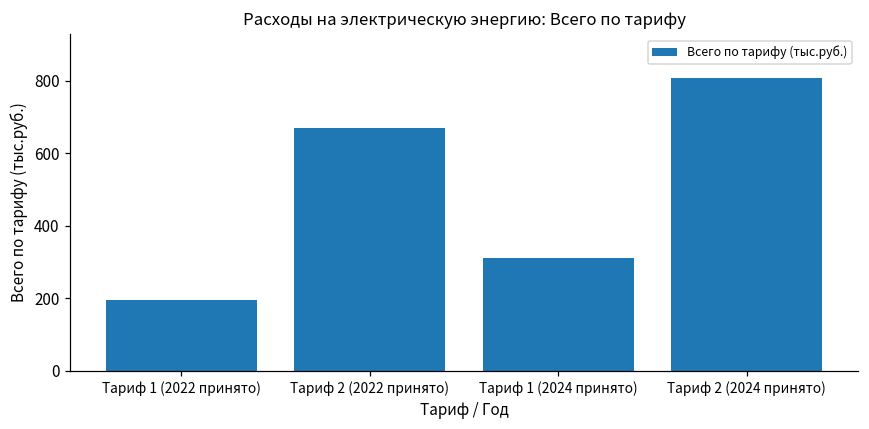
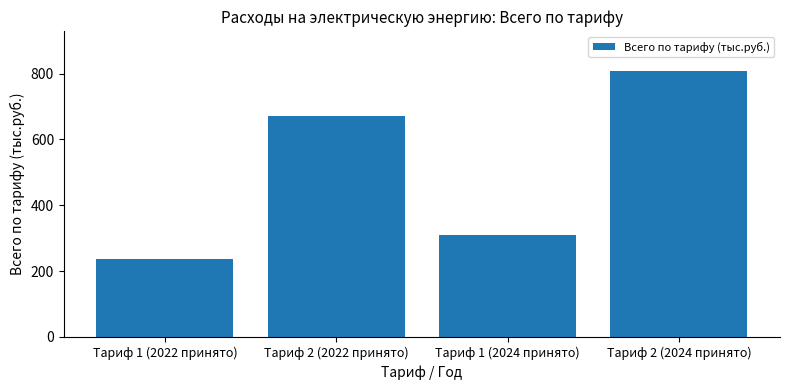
  {
-   "Тариф 1 (2022 принято)": 200,
+   "Тариф 1 (2022 принято)": 240,
    "Тариф 2 (2022 принято)": 670,
    "Тариф 1 (2024 принято)": 310,
    "Тариф 2 (2024 принято)": 810
  }
